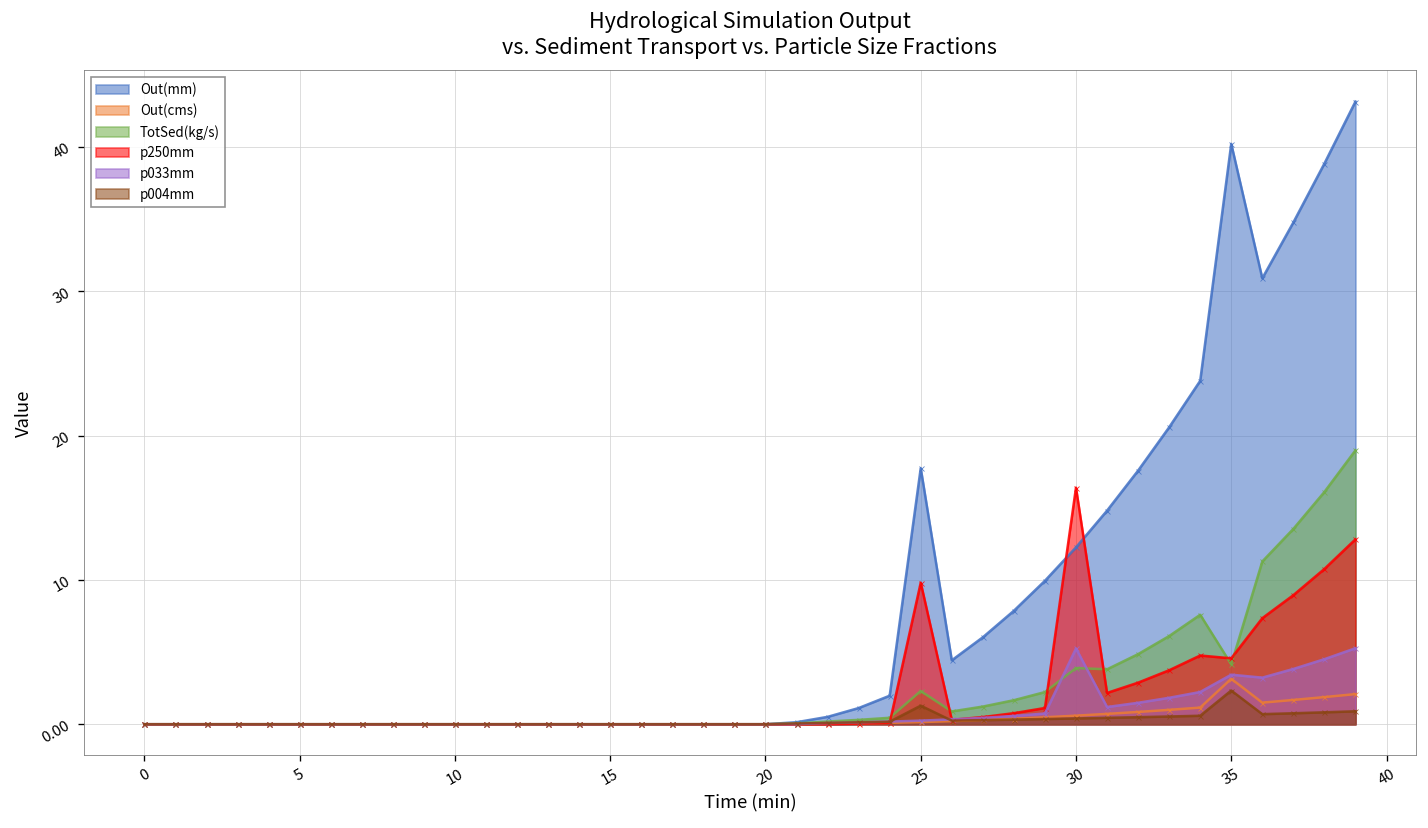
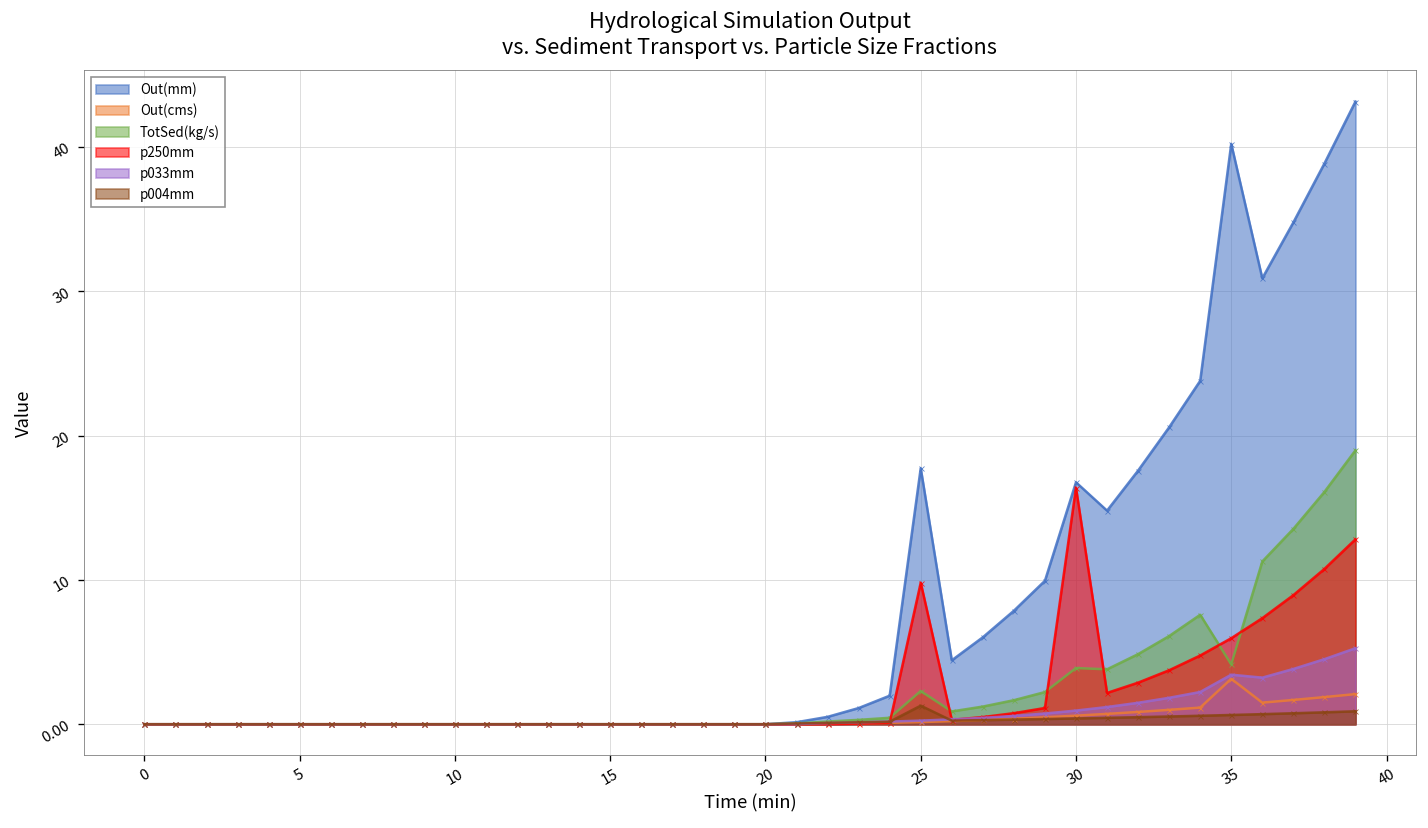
  {
    "Out(mm)": {
      "25": 17.7,
-     "30": 12.3,
+     "30": 16.8,
      "35": 40.2
    },
    "Out(cms)": {
      "35": 3.1
    },
    "TotSed(kg/s)": {
      "25": 2.3,
      "30": 3.9,
      "35": 4.2
    },
    "p250mm": {
      "25": 9.8,
      "30": 16.4,
-     "35": 4.6
+     "35": 6.0
    },
    "p033mm": {
-     "30": 5.3,
+     "30": 0.9,
      "35": 3.4
    },
    "p004mm": {
      "25": 1.3,
-     "35": 2.3
+     "35": 0.6
    }
  }
